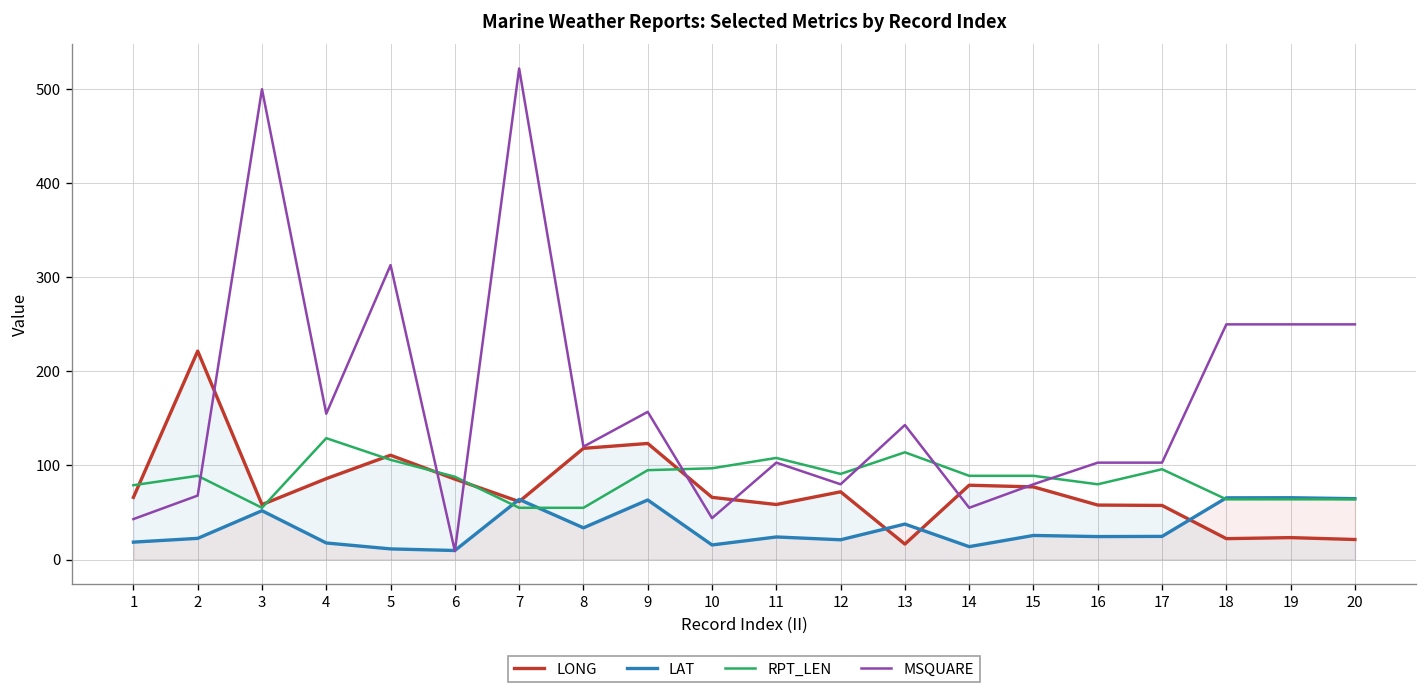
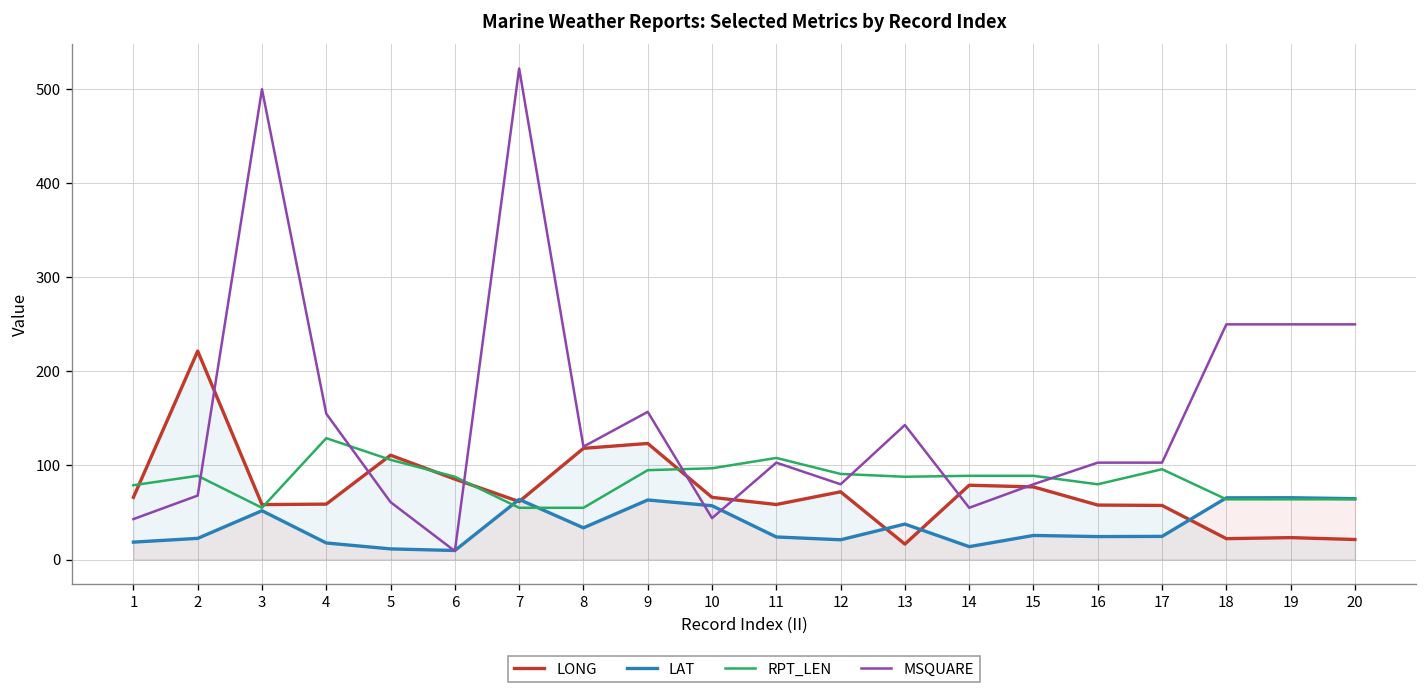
  {
    "LONG": {
      "1": 70,
      "2": 220,
      "3": 60,
-     "4": 90,
+     "4": 60,
      "5": 110,
      "9": 120,
      "10": 70,
      "11": 60,
      "12": 70,
      "13": 20,
      "14": 80,
      "16": 60,
      "17": 60,
      "18": 20,
      "19": 20,
      "20": 20
    },
    "LAT": {
      "1": 20,
      "2": 20,
      "4": 20,
      "5": 10,
      "8": 30,
      "9": 60,
-     "10": 20,
+     "10": 60,
      "11": 20,
      "12": 20,
      "13": 40,
      "14": 10,
      "15": 30,
      "16": 20,
      "17": 20
    },
    "RPT_LEN": {
      "1": 80,
      "2": 90,
      "4": 130,
      "5": 110,
      "7": 60,
      "8": 60,
      "9": 100,
      "10": 100,
      "11": 110,
      "12": 90,
-     "13": 110,
+     "13": 90,
      "14": 90,
      "15": 90,
      "16": 80,
      "17": 100
    },
    "MSQUARE": {
      "1": 40,
      "2": 70,
      "3": 500,
      "4": 160,
-     "5": 310,
+     "5": 60,
      "7": 520,
      "9": 160,
      "10": 40,
      "11": 100,
      "12": 80,
      "13": 140,
      "14": 60,
      "16": 100,
      "17": 100,
      "18": 250,
      "19": 250,
      "20": 250
    }
  }
